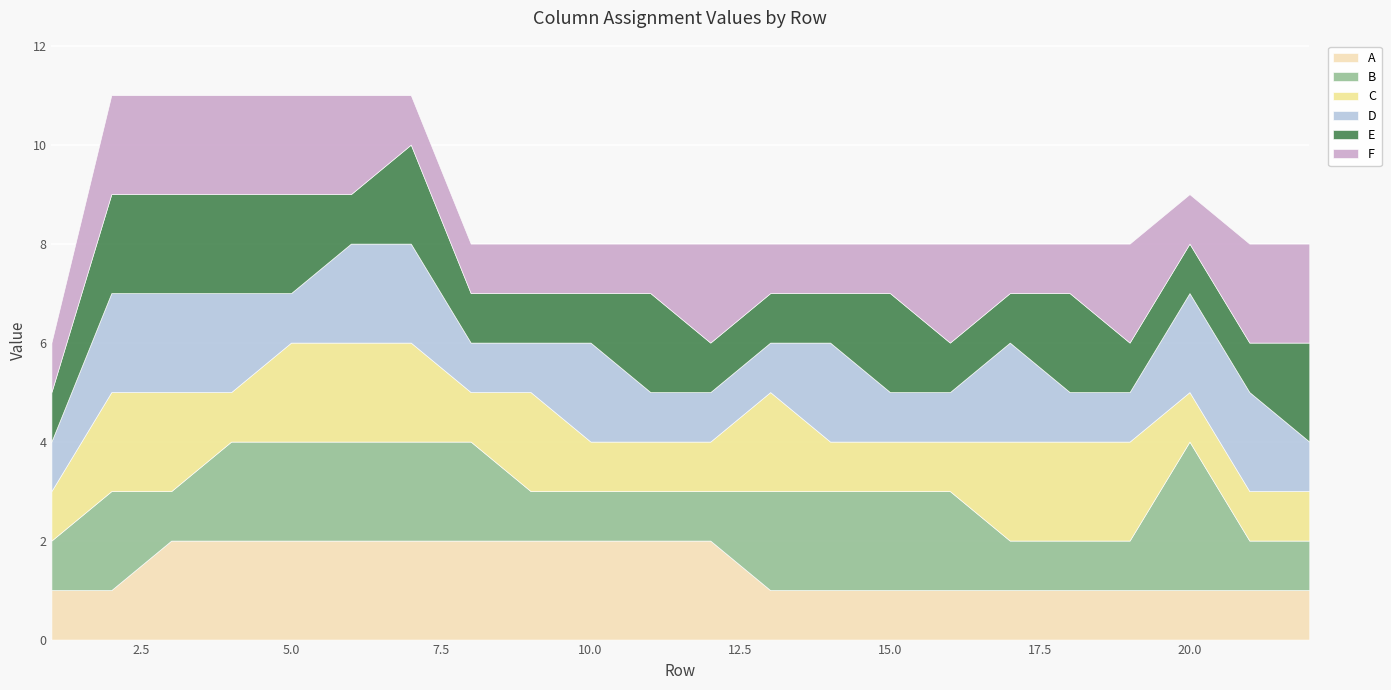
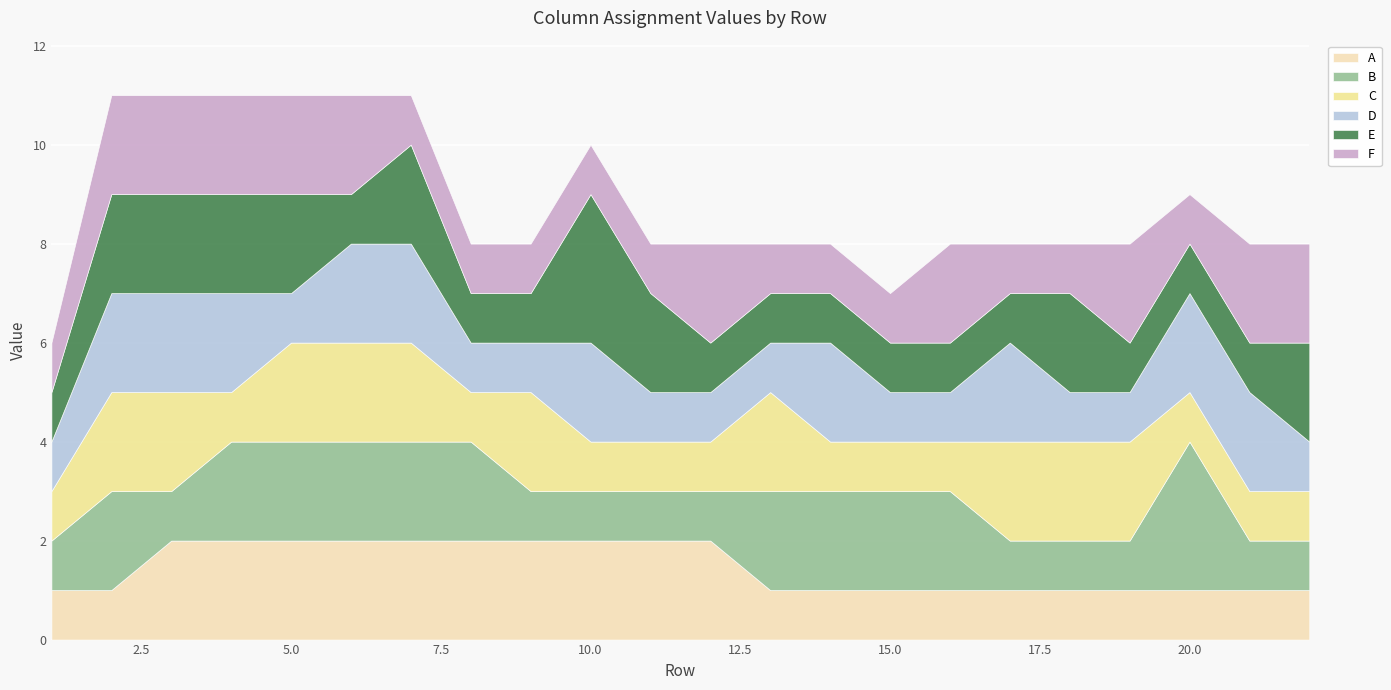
  {
    "E": {
-     "10.0": 1,
-     "15.0": 2
+     "10.0": 3,
+     "15.0": 1
    }
  }
